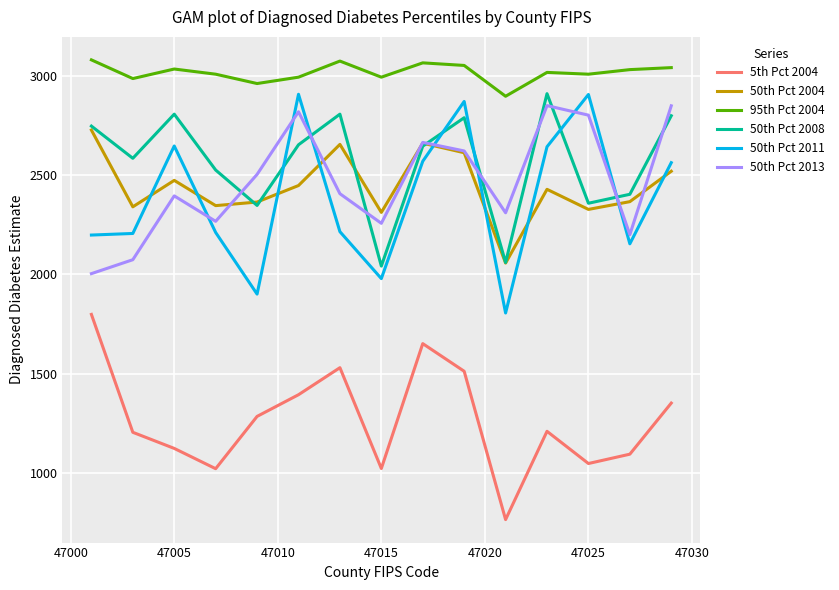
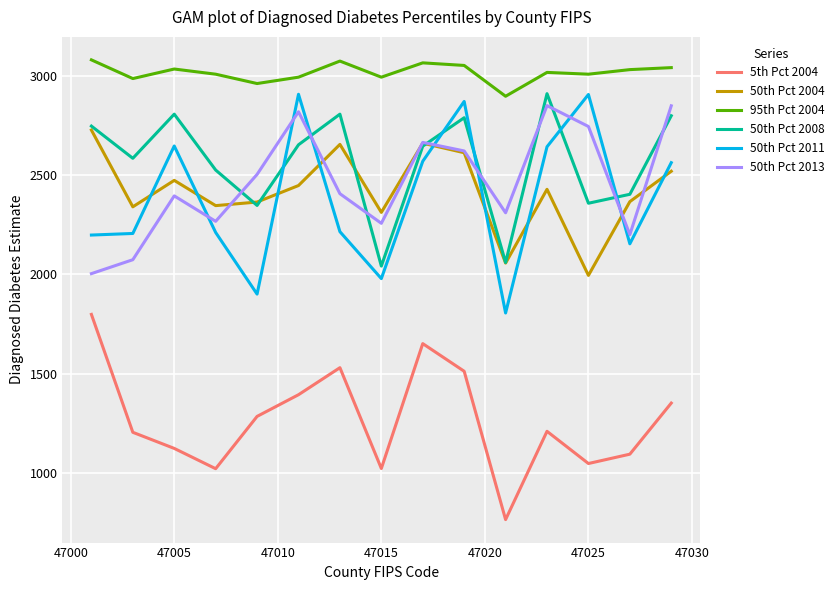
  {
    "5th Pct 2004": {
      "47005": 1130,
      "47015": 1020,
      "47025": 1050
    },
    "50th Pct 2004": {
      "47005": 2470,
      "47015": 2310,
-     "47025": 2330
+     "47025": 2000
    },
    "95th Pct 2004": {
      "47005": 3030,
      "47015": 2990,
      "47025": 3010
    },
    "50th Pct 2008": {
      "47005": 2810,
      "47015": 2040,
      "47025": 2360
    },
    "50th Pct 2011": {
      "47005": 2650,
      "47015": 1980,
      "47025": 2910
    },
    "50th Pct 2013": {
      "47005": 2400,
      "47015": 2260,
-     "47025": 2800
+     "47025": 2740
    }
  }
